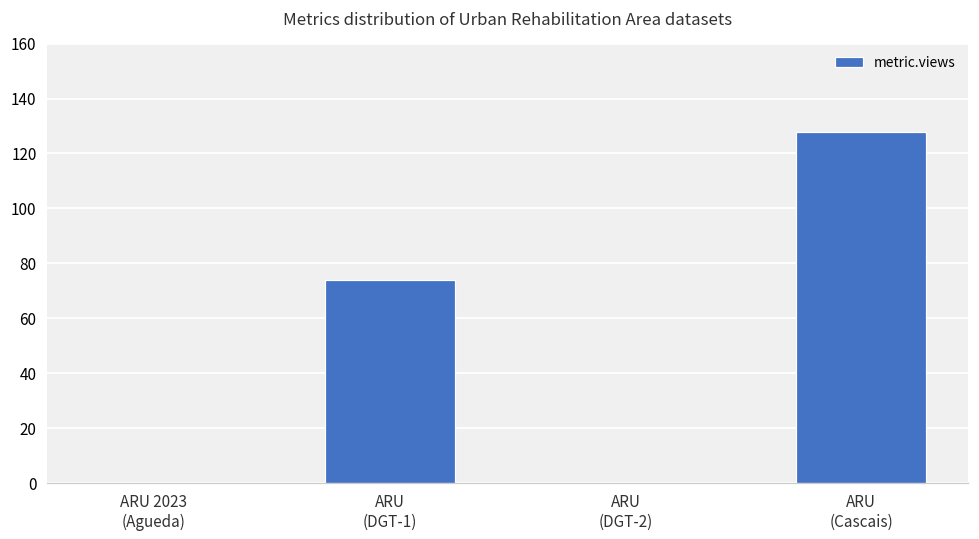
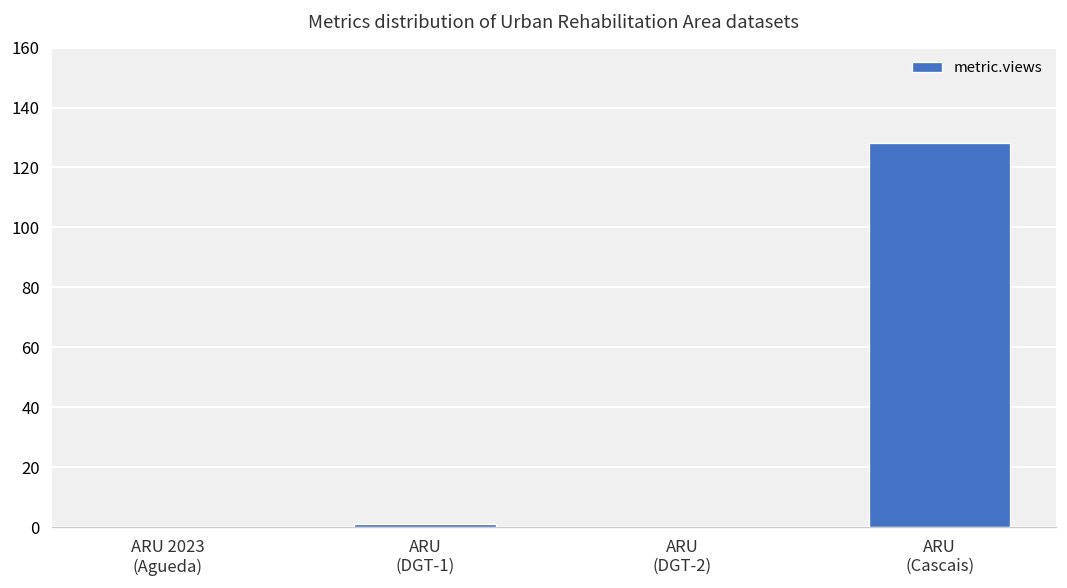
  {
    "ARU 2023 (Agueda)": 0,
-   "ARU (DGT-1)": 74,
+   "ARU (DGT-1)": 1,
    "ARU (DGT-2)": 0,
    "ARU (Cascais)": 128
  }
